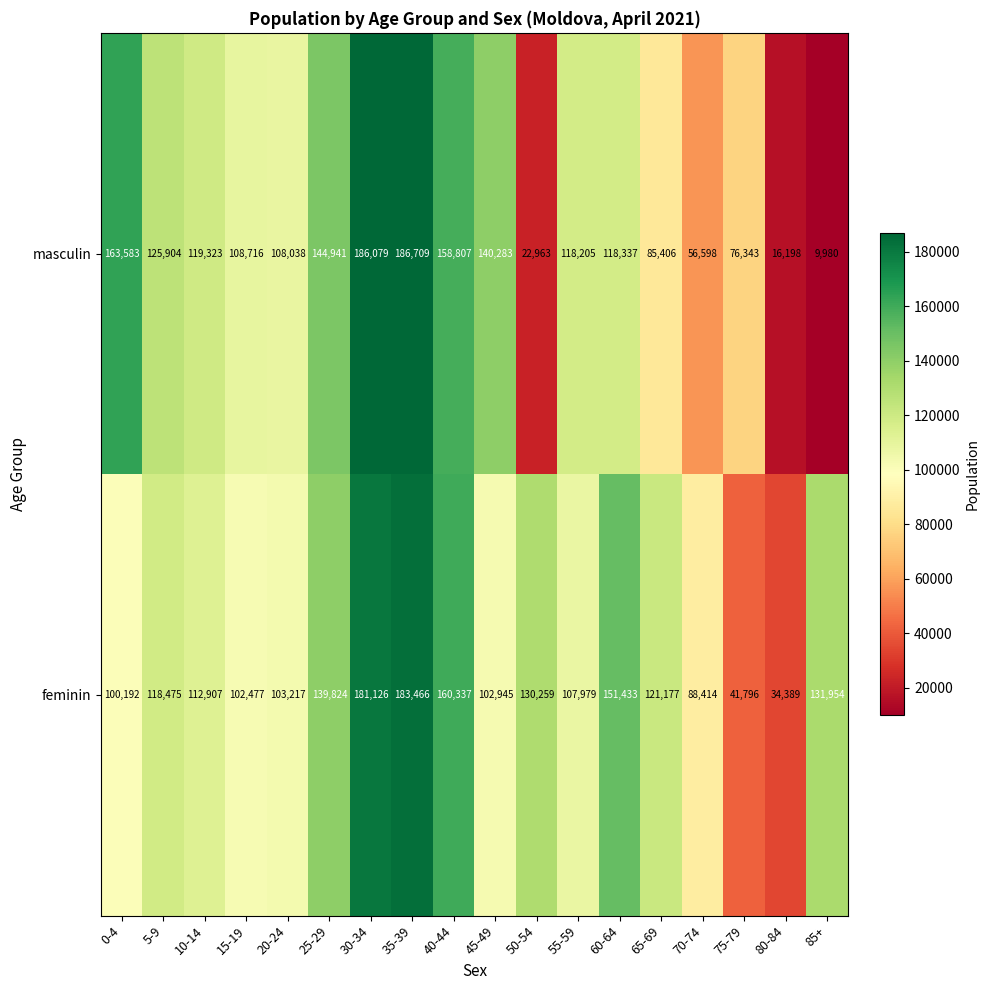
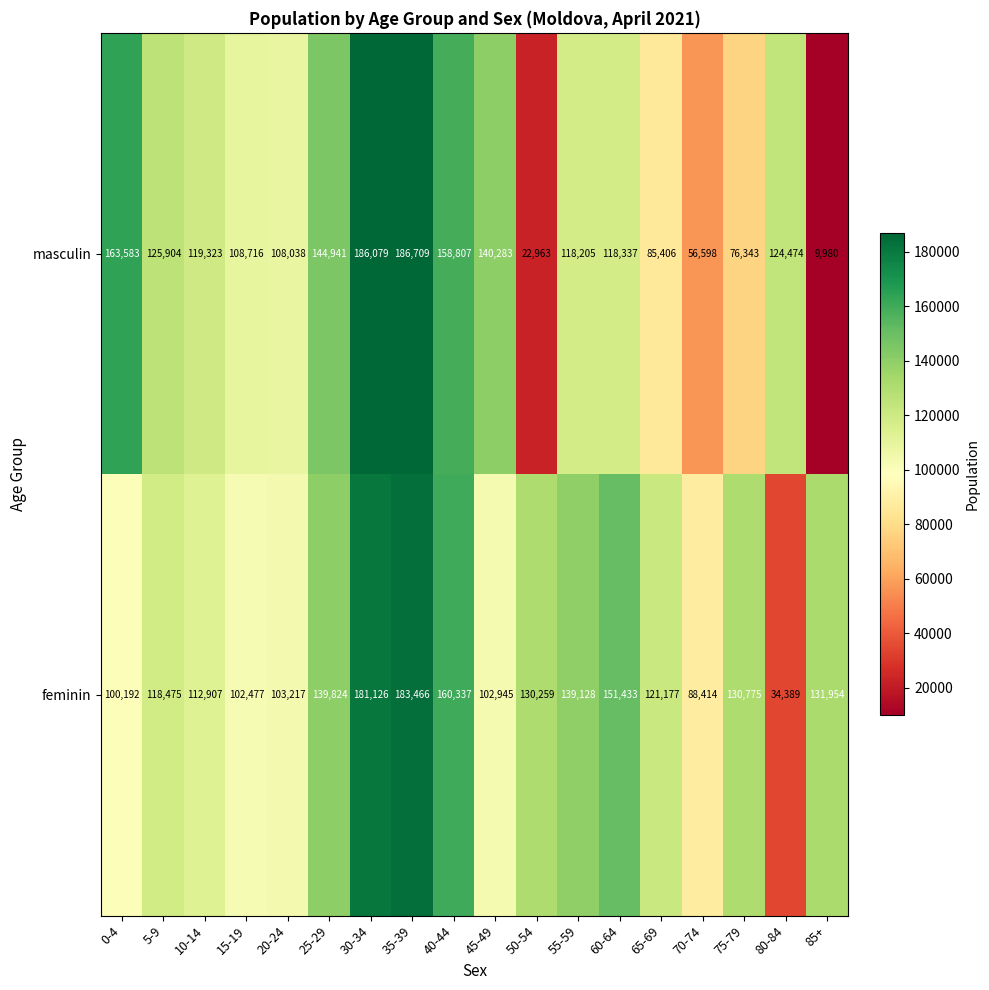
  {
    "masculin": {
      "0-4": "163,583",
      "5-9": "125,904",
      "10-14": "119,323",
      "15-19": "108,716",
      "20-24": "108,038",
      "25-29": "144,941",
      "30-34": "186,079",
      "35-39": "186,709",
      "40-44": "158,807",
      "45-49": "140,283",
      "50-54": "22,963",
      "55-59": "118,205",
      "60-64": "118,337",
      "65-69": "85,406",
      "70-74": "56,598",
      "75-79": "76,343",
-     "80-84": "16,198",
+     "80-84": "124,474",
      "85+": "9,980"
    },
    "feminin": {
      "0-4": "100,192",
      "5-9": "118,475",
      "10-14": "112,907",
      "15-19": "102,477",
      "20-24": "103,217",
      "25-29": "139,824",
      "30-34": "181,126",
      "35-39": "183,466",
      "40-44": "160,337",
      "45-49": "102,945",
      "50-54": "130,259",
-     "55-59": "107,979",
+     "55-59": "139,128",
      "60-64": "151,433",
      "65-69": "121,177",
      "70-74": "88,414",
-     "75-79": "41,796",
+     "75-79": "130,775",
      "80-84": "34,389",
      "85+": "131,954"
    }
  }
